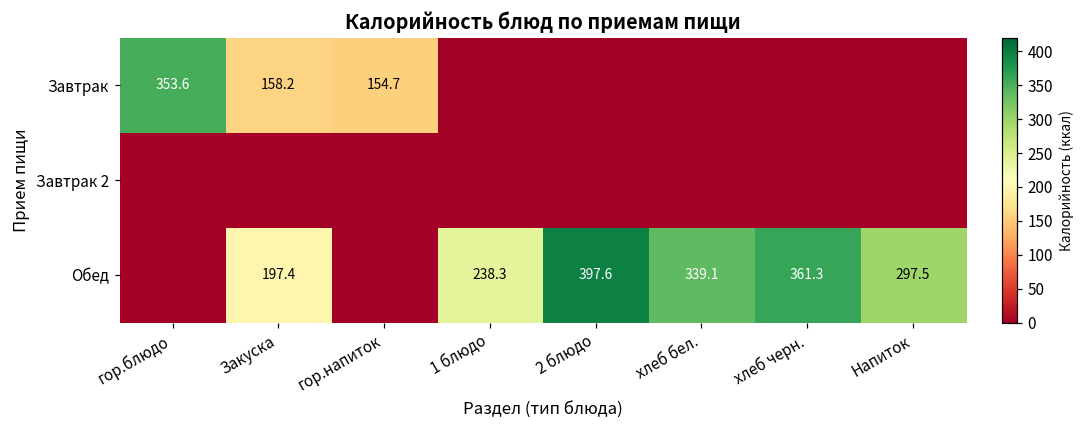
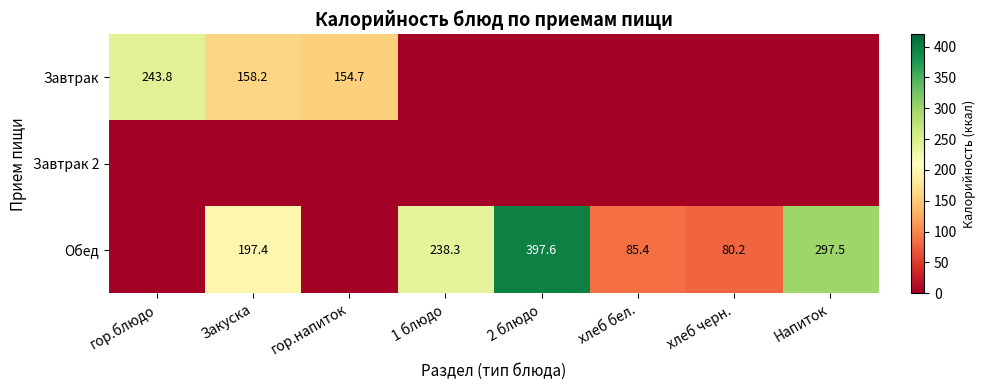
  {
    "Завтрак": {
-     "гор.блюдо": 353.6,
+     "гор.блюдо": 243.8,
      "Закуска": 158.2,
      "гор.напиток": 154.7
    },
    "Обед": {
      "Закуска": 197.4,
      "1 блюдо": 238.3,
      "2 блюдо": 397.6,
-     "хлеб бел.": 339.1,
-     "хлеб черн.": 361.3,
+     "хлеб бел.": 85.4,
+     "хлеб черн.": 80.2,
      "Напиток": 297.5
    }
  }
